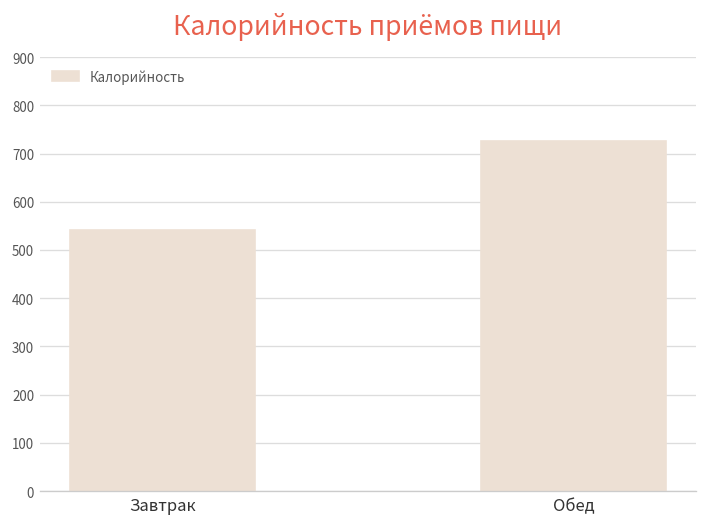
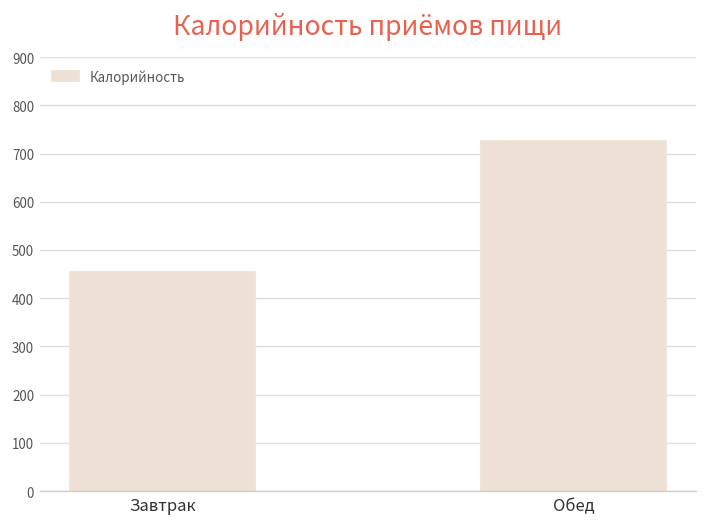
  {
-   "Завтрак": 540,
+   "Завтрак": 450,
    "Обед": 730
  }
